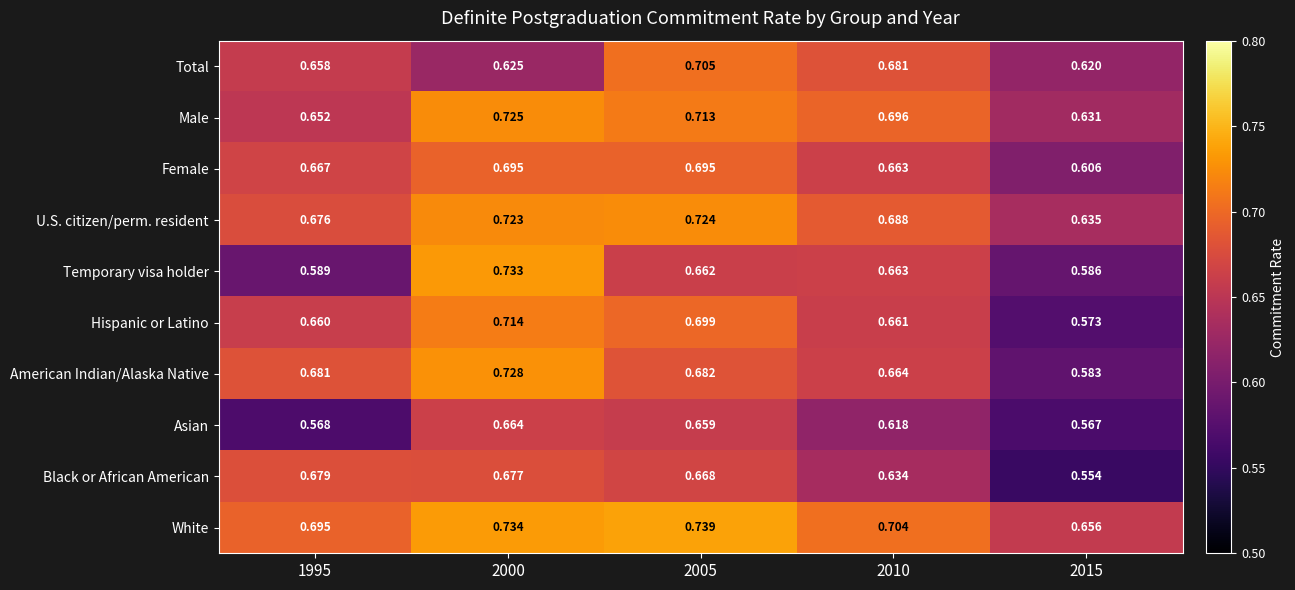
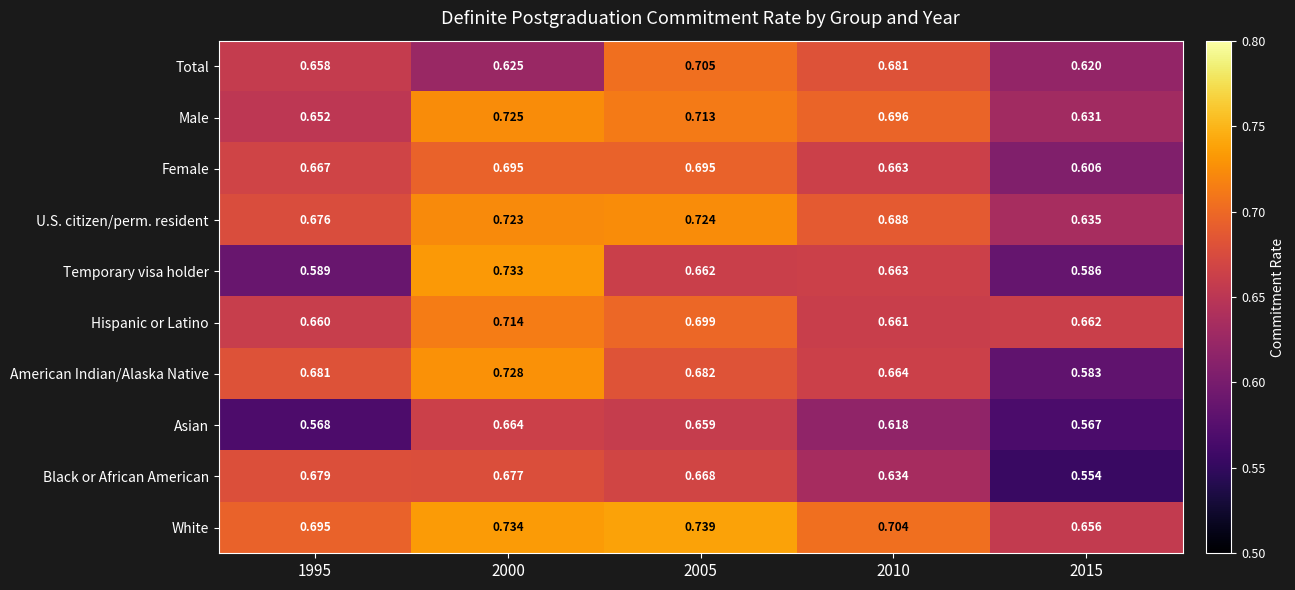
  {
    "Total": {
      "1995": 0.658,
      "2000": 0.625,
      "2005": 0.705,
      "2010": 0.681,
      "2015": 0.620
    },
    "Male": {
      "1995": 0.652,
      "2000": 0.725,
      "2005": 0.713,
      "2010": 0.696,
      "2015": 0.631
    },
    "Female": {
      "1995": 0.667,
      "2000": 0.695,
      "2005": 0.695,
      "2010": 0.663,
      "2015": 0.606
    },
    "U.S. citizen/perm. resident": {
      "1995": 0.676,
      "2000": 0.723,
      "2005": 0.724,
      "2010": 0.688,
      "2015": 0.635
    },
    "Temporary visa holder": {
      "1995": 0.589,
      "2000": 0.733,
      "2005": 0.662,
      "2010": 0.663,
      "2015": 0.586
    },
    "Hispanic or Latino": {
      "1995": 0.660,
      "2000": 0.714,
      "2005": 0.699,
      "2010": 0.661,
-     "2015": 0.573
+     "2015": 0.662
    },
    "American Indian/Alaska Native": {
      "1995": 0.681,
      "2000": 0.728,
      "2005": 0.682,
      "2010": 0.664,
      "2015": 0.583
    },
    "Asian": {
      "1995": 0.568,
      "2000": 0.664,
      "2005": 0.659,
      "2010": 0.618,
      "2015": 0.567
    },
    "Black or African American": {
      "1995": 0.679,
      "2000": 0.677,
      "2005": 0.668,
      "2010": 0.634,
      "2015": 0.554
    },
    "White": {
      "1995": 0.695,
      "2000": 0.734,
      "2005": 0.739,
      "2010": 0.704,
      "2015": 0.656
    }
  }
